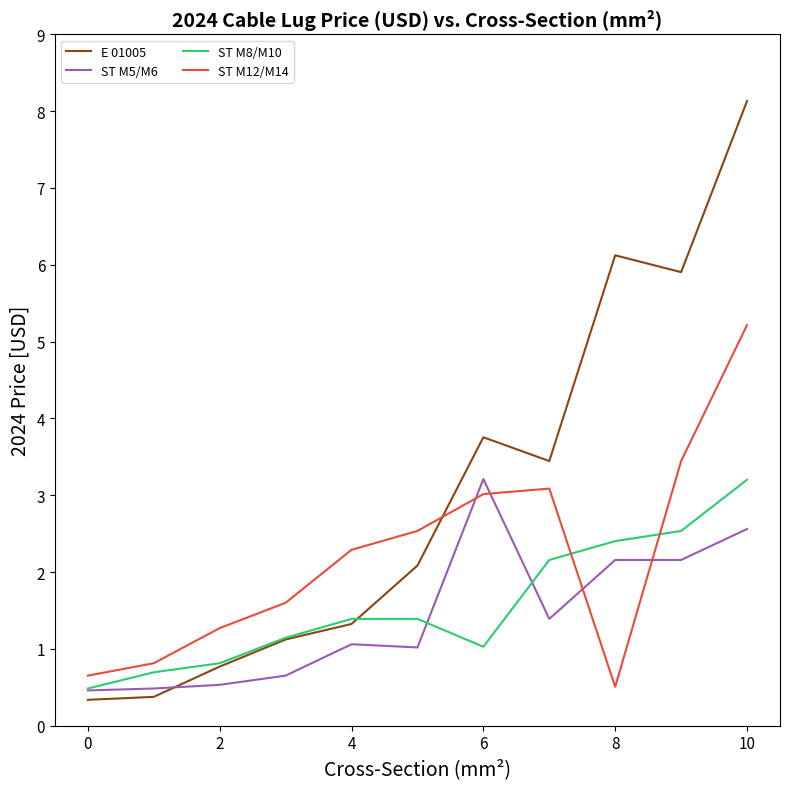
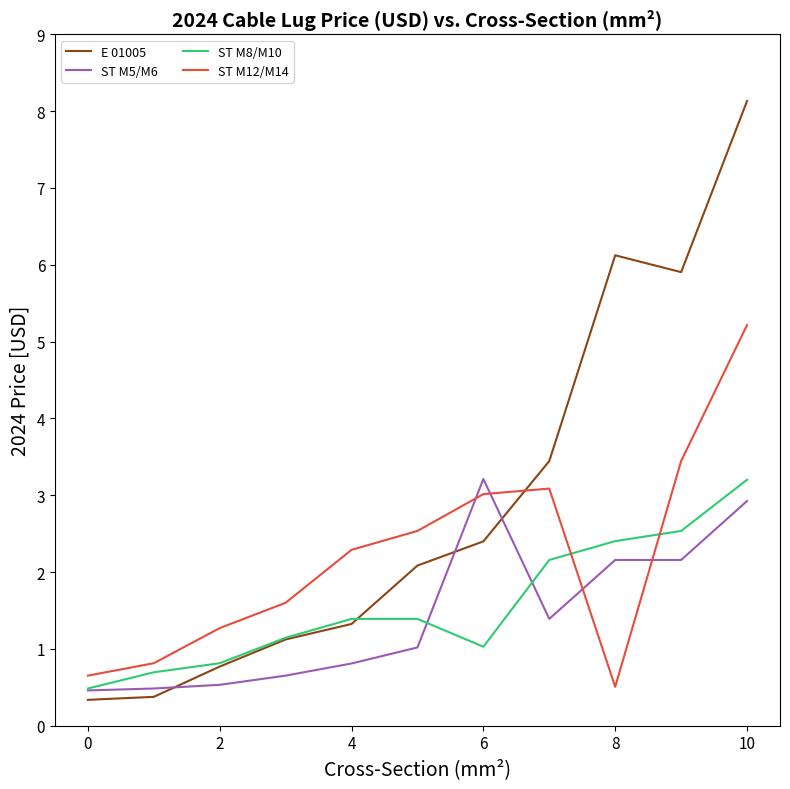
  {
    "E 01005": {
      "0": 0.3,
      "2": 0.8,
      "4": 1.3,
-     "6": 3.8,
+     "6": 2.4,
      "8": 6.1,
      "10": 8.1
    },
    "ST M5/M6": {
      "2": 0.5,
-     "4": 1.1,
+     "4": 0.8,
      "6": 3.2,
      "8": 2.2,
-     "10": 2.6
+     "10": 2.9
    },
    "ST M8/M10": {
      "2": 0.8,
      "4": 1.4,
      "6": 1.0,
      "8": 2.4,
      "10": 3.2
    },
    "ST M12/M14": {
      "0": 0.7,
      "2": 1.3,
      "4": 2.3,
      "6": 3.0,
      "8": 0.5,
      "10": 5.2
    }
  }
